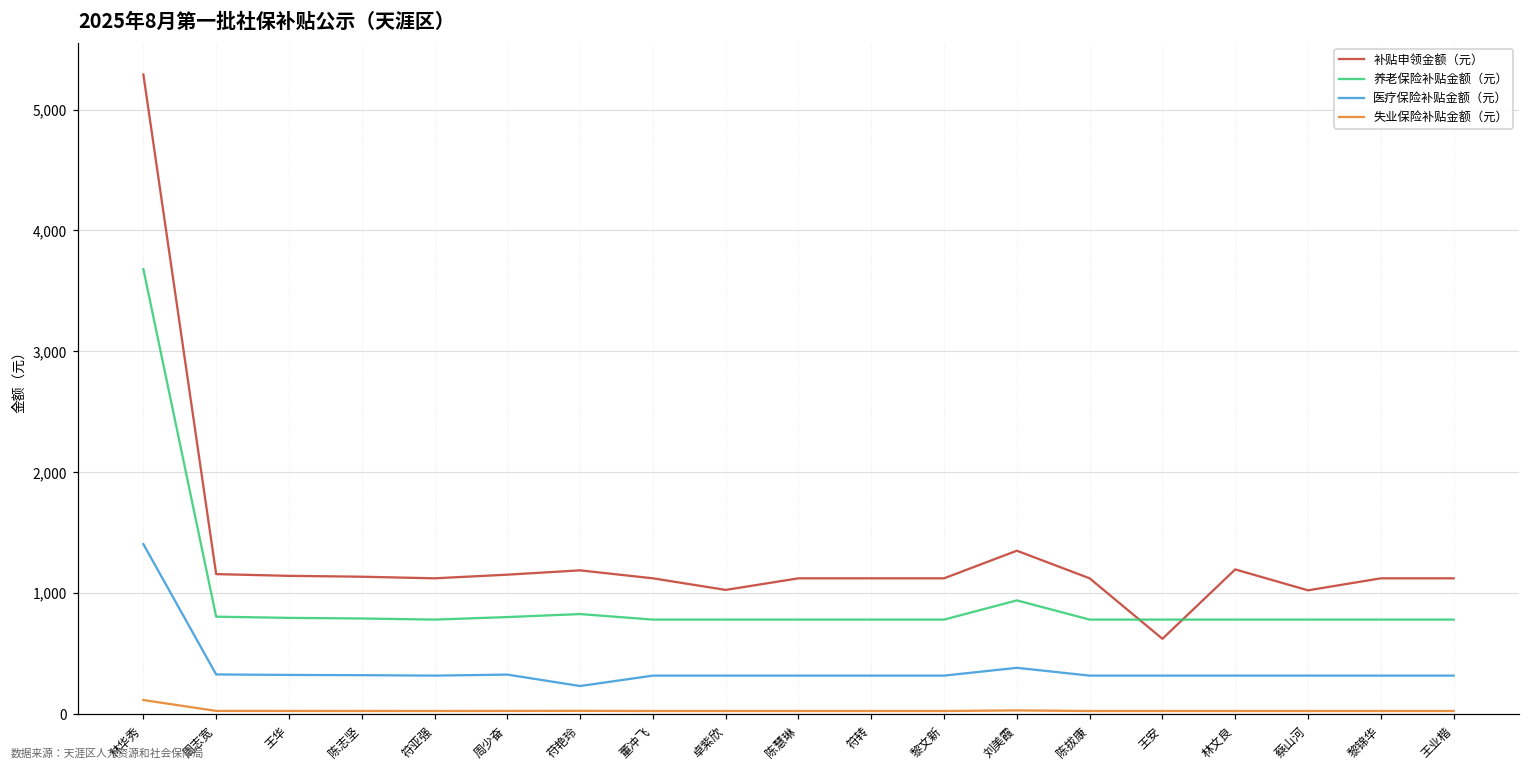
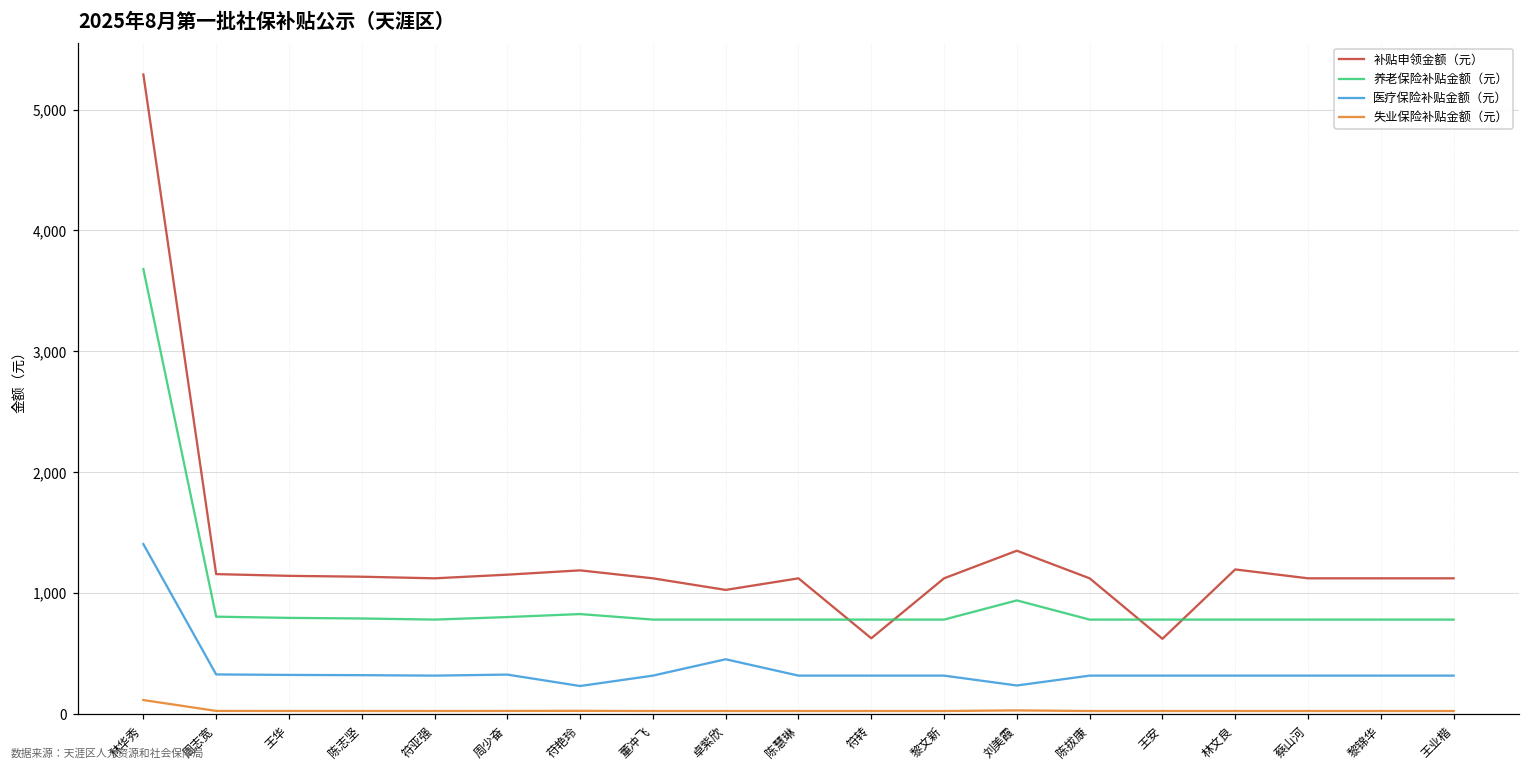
  {
    "补贴申领金额（元）": {
      "林华秀": "5,290",
      "周志宽": "1,160",
      "王华": "1,140",
      "陈志坚": "1,140",
      "符亚强": "1,120",
      "周少奋": "1,150",
      "苻艳玲": "1,190",
      "董冲飞": "1,120",
      "卓紫欣": "1,030",
      "陈慧琳": "1,120",
-     "符转": "1,120",
+     "符转": "630",
      "黎文新": "1,120",
      "刘美霞": "1,350",
      "陈拔康": "1,120",
      "王安": "620",
      "林文良": "1,200",
-     "蔡山河": "1,020",
+     "蔡山河": "1,120",
      "黎锦华": "1,120",
      "王业楷": "1,120"
    },
    "养老保险补贴金额（元）": {
      "林华秀": "3,680",
      "周志宽": "800",
      "王华": "790",
      "陈志坚": "790",
      "符亚强": "780",
      "周少奋": "800",
      "苻艳玲": "830",
      "董冲飞": "780",
      "卓紫欣": "780",
      "陈慧琳": "780",
      "符转": "780",
      "黎文新": "780",
      "刘美霞": "940",
      "陈拔康": "780",
      "王安": "780",
      "林文良": "780",
      "蔡山河": "780",
      "黎锦华": "780",
      "王业楷": "780"
    },
    "医疗保险补贴金额（元）": {
      "林华秀": "1,410",
      "周志宽": "330",
      "王华": "320",
      "陈志坚": "320",
      "符亚强": "320",
      "周少奋": "330",
      "苻艳玲": "230",
      "董冲飞": "320",
-     "卓紫欣": "320",
+     "卓紫欣": "450",
      "陈慧琳": "320",
      "符转": "320",
      "黎文新": "320",
-     "刘美霞": "380",
+     "刘美霞": "240",
      "陈拔康": "320",
      "王安": "320",
      "林文良": "320",
      "蔡山河": "320",
      "黎锦华": "320",
      "王业楷": "320"
    },
    "失业保险补贴金额（元）": {
      "林华秀": "120",
      "周志宽": "30",
      "王华": "20",
      "陈志坚": "20",
      "符亚强": "20",
      "周少奋": "30",
      "苻艳玲": "30",
      "董冲飞": "20",
      "卓紫欣": "20",
      "陈慧琳": "20",
      "符转": "20",
      "黎文新": "20",
      "刘美霞": "30",
      "陈拔康": "20",
      "王安": "20",
      "林文良": "20",
      "蔡山河": "20",
      "黎锦华": "20",
      "王业楷": "20"
    }
  }
